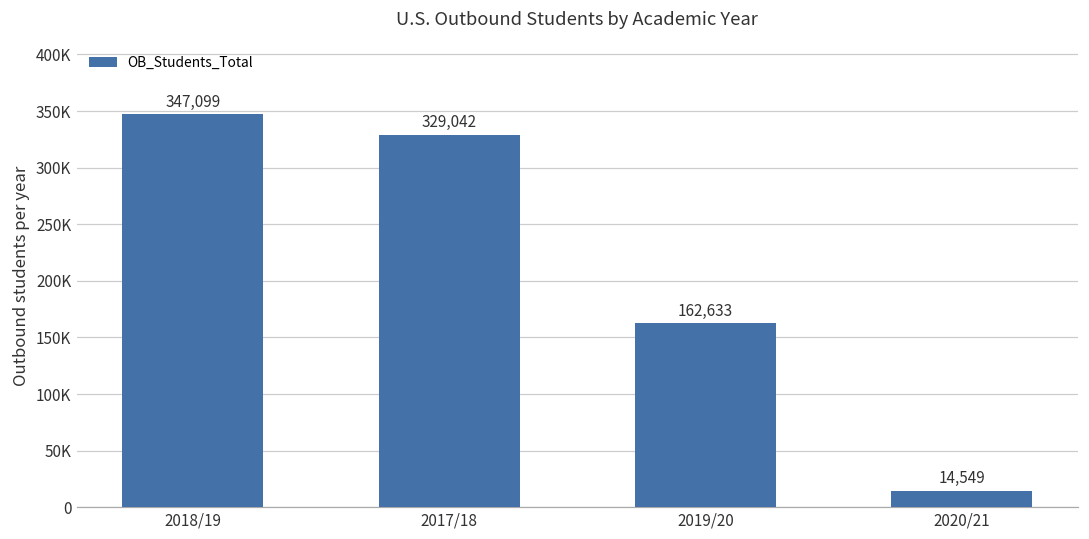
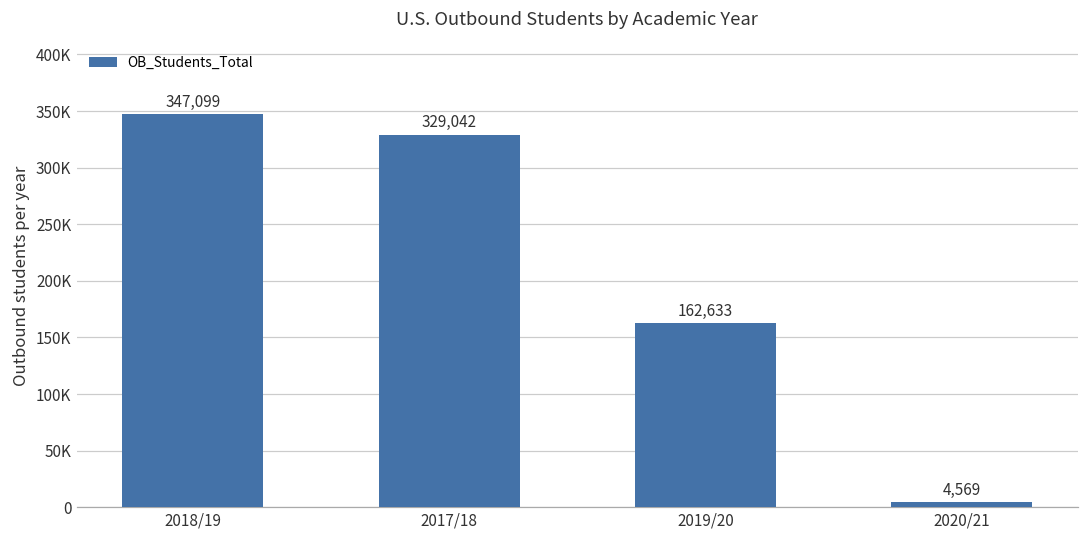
  {
    "2018/19": "347,099",
    "2017/18": "329,042",
    "2019/20": "162,633",
-   "2020/21": "14,549"
+   "2020/21": "4,569"
  }
